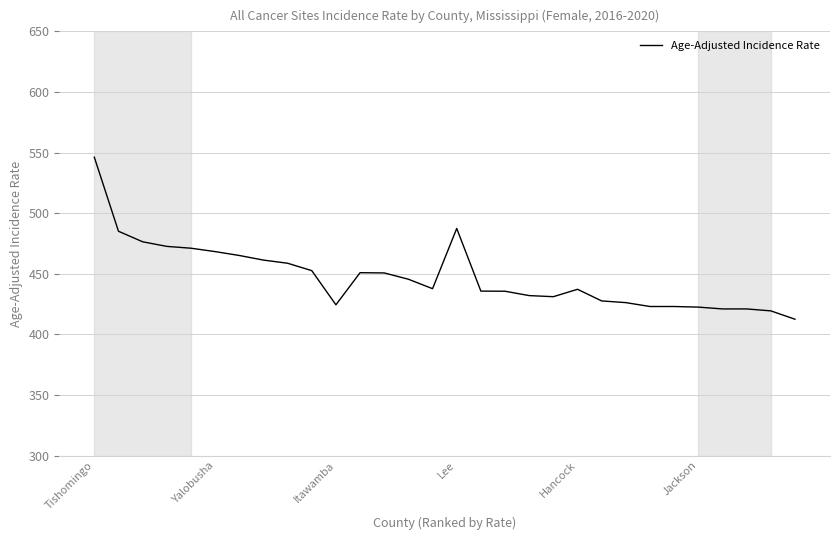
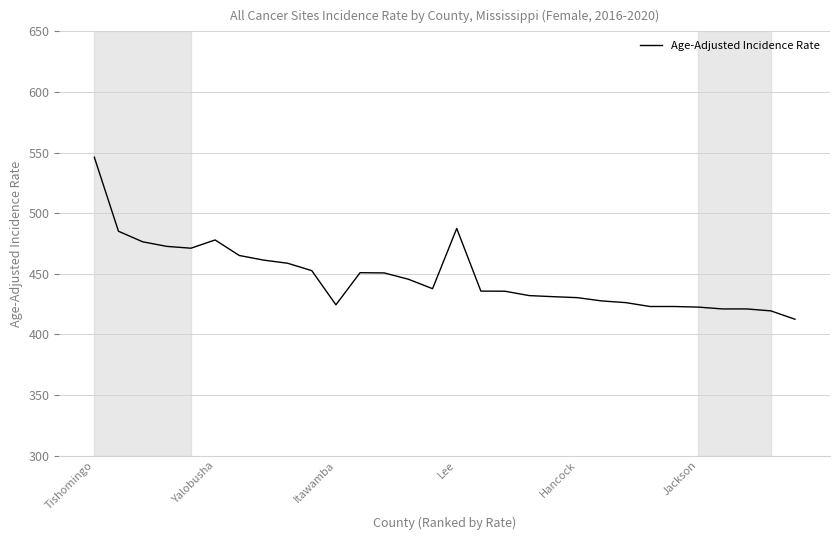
  {
    "Tishomingo": 546,
-   "Yalobusha": 468,
+   "Yalobusha": 478,
    "Itawamba": 424,
    "Lee": 487,
-   "Hancock": 437,
+   "Hancock": 430,
    "Jackson": 423
  }
